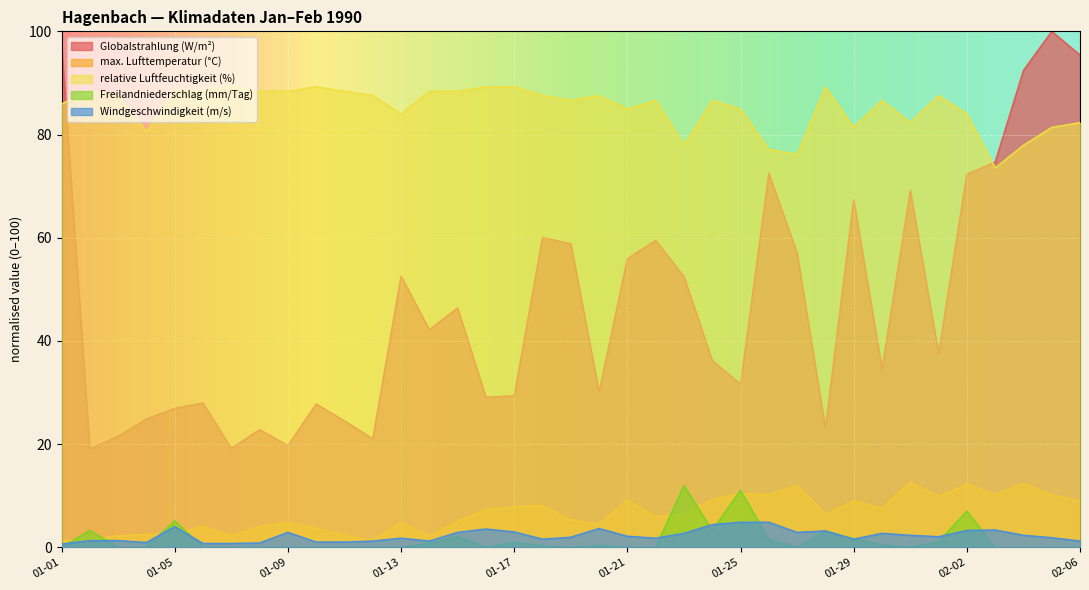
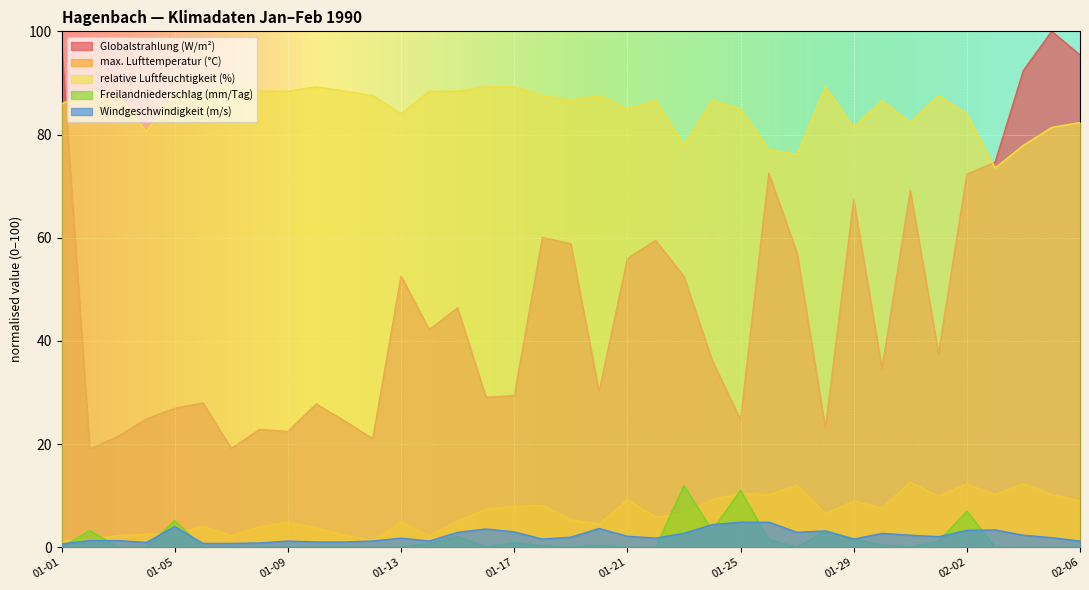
  {
    "Globalstrahlung (W/m²)": {
      "01-01": 97,
      "01-05": 27,
-     "01-09": 20,
+     "01-09": 22,
      "01-13": 53,
      "01-17": 29,
      "01-21": 56,
-     "01-25": 32,
+     "01-25": 25,
      "01-29": 67,
      "02-02": 72,
      "02-06": 95
    },
    "max. Lufttemperatur (°C)": {
      "01-01": 1,
      "01-05": 3,
      "01-09": 5,
      "01-13": 5,
      "01-17": 8,
      "01-21": 9,
      "01-25": 10,
      "01-29": 9,
      "02-02": 12,
      "02-06": 9
    },
    "relative Luftfeuchtigkeit (%)": {
      "01-01": 86,
      "01-09": 88,
      "01-13": 84,
      "01-17": 89,
      "01-21": 85,
      "01-25": 85,
      "01-29": 81,
      "02-02": 84,
      "02-06": 82
    },
    "Freilandniederschlag (mm/Tag)": {
      "01-01": 0,
      "01-05": 5,
      "01-09": 0,
      "01-13": 0,
      "01-17": 1,
      "01-21": 0,
      "01-25": 11,
      "02-02": 7,
      "02-06": 0
    },
    "Windgeschwindigkeit (m/s)": {
      "01-01": 1,
      "01-05": 4,
-     "01-09": 3,
+     "01-09": 1,
      "01-13": 2,
      "01-17": 3,
      "01-21": 2,
      "01-25": 5,
      "02-02": 3,
      "02-06": 1
    }
  }
